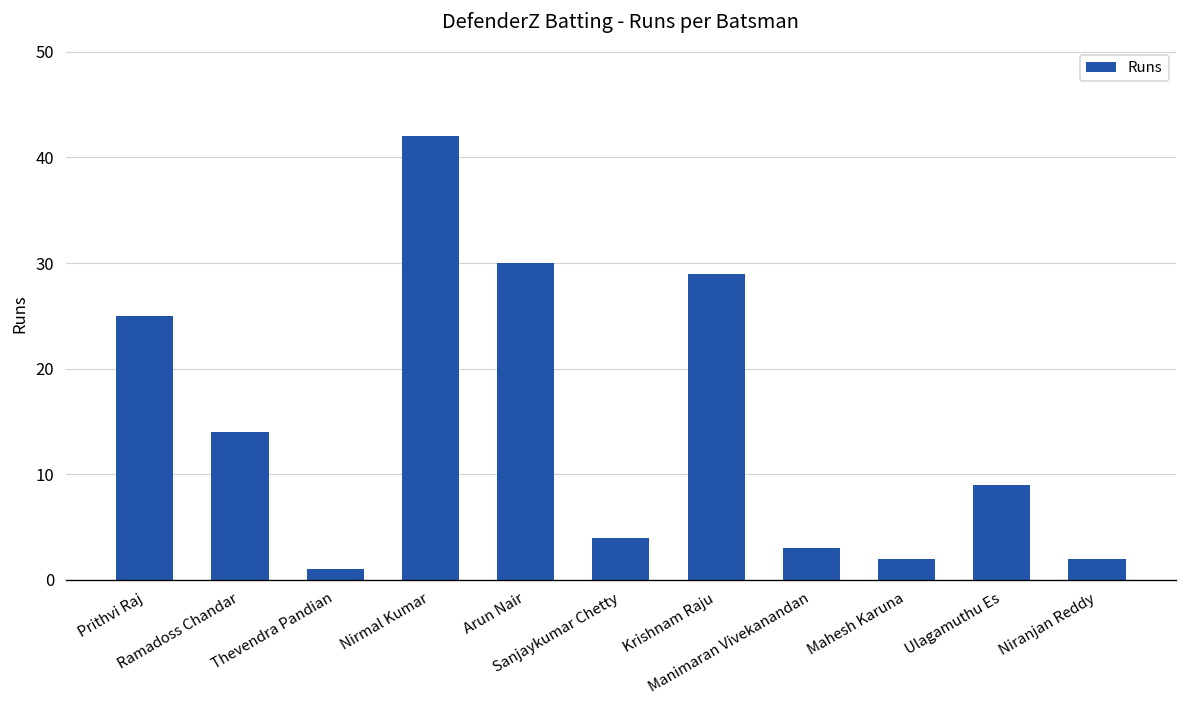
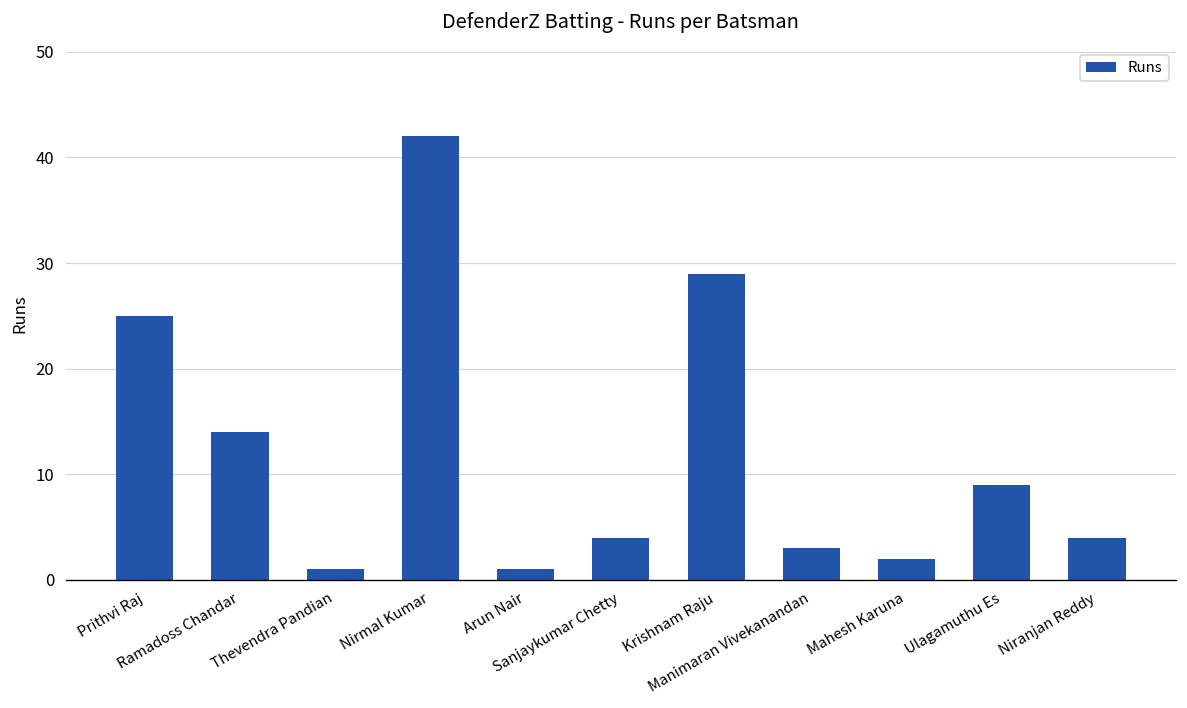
  {
    "Prithvi Raj": 25,
    "Ramadoss Chandar": 14,
    "Thevendra Pandian": 1,
    "Nirmal Kumar": 42,
-   "Arun Nair": 30,
+   "Arun Nair": 1,
    "Sanjaykumar Chetty": 4,
    "Krishnam Raju": 29,
    "Manimaran Vivekanandan": 3,
    "Mahesh Karuna": 2,
    "Ulagamuthu Es": 9,
-   "Niranjan Reddy": 2
+   "Niranjan Reddy": 4
  }
